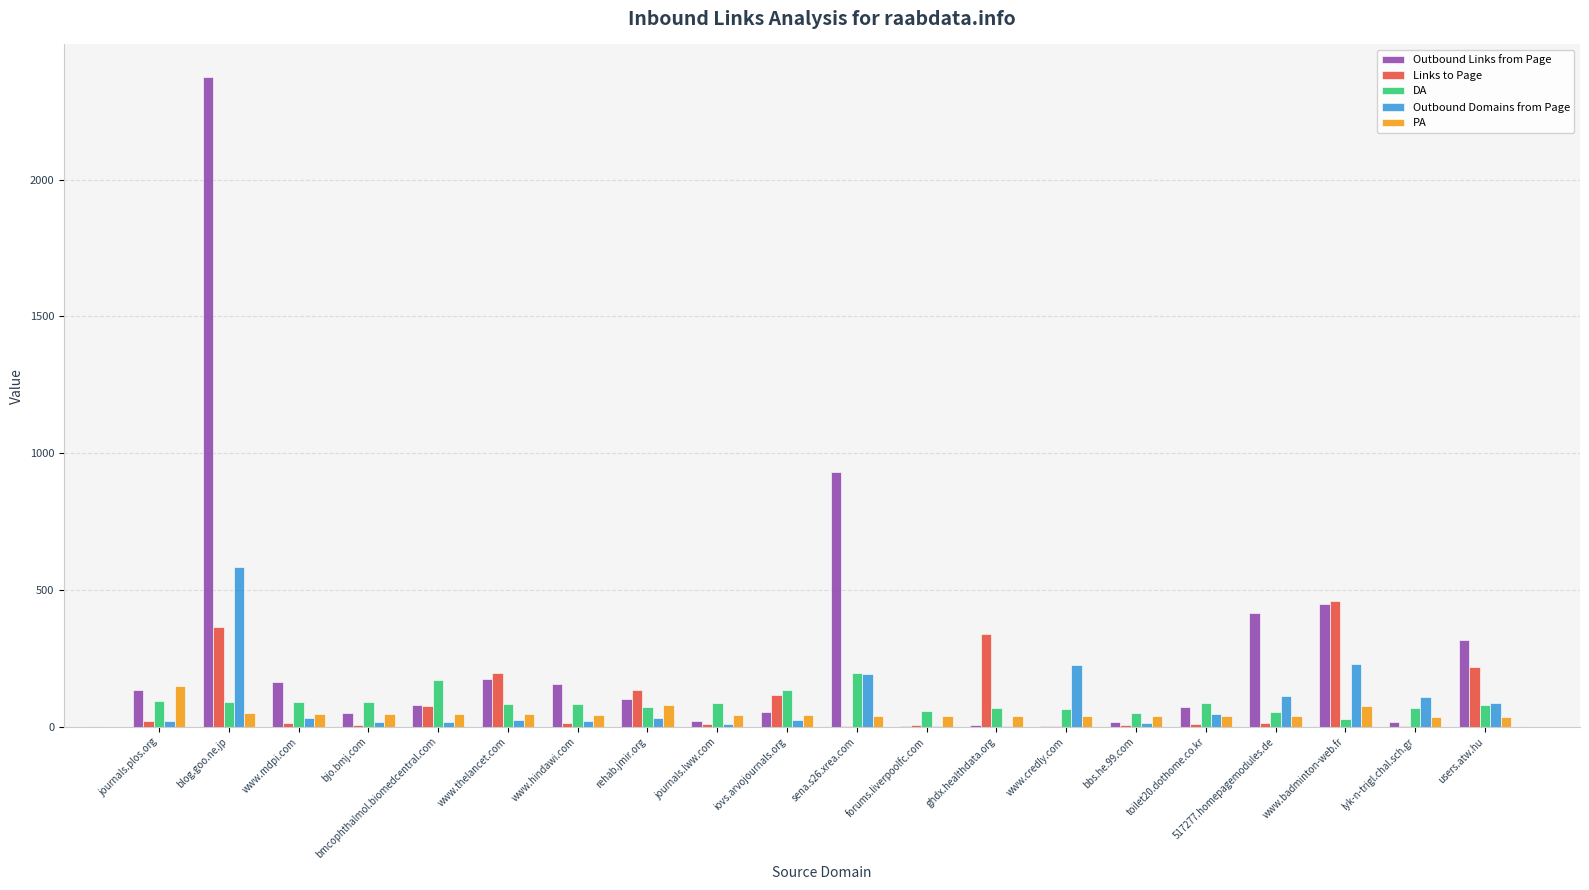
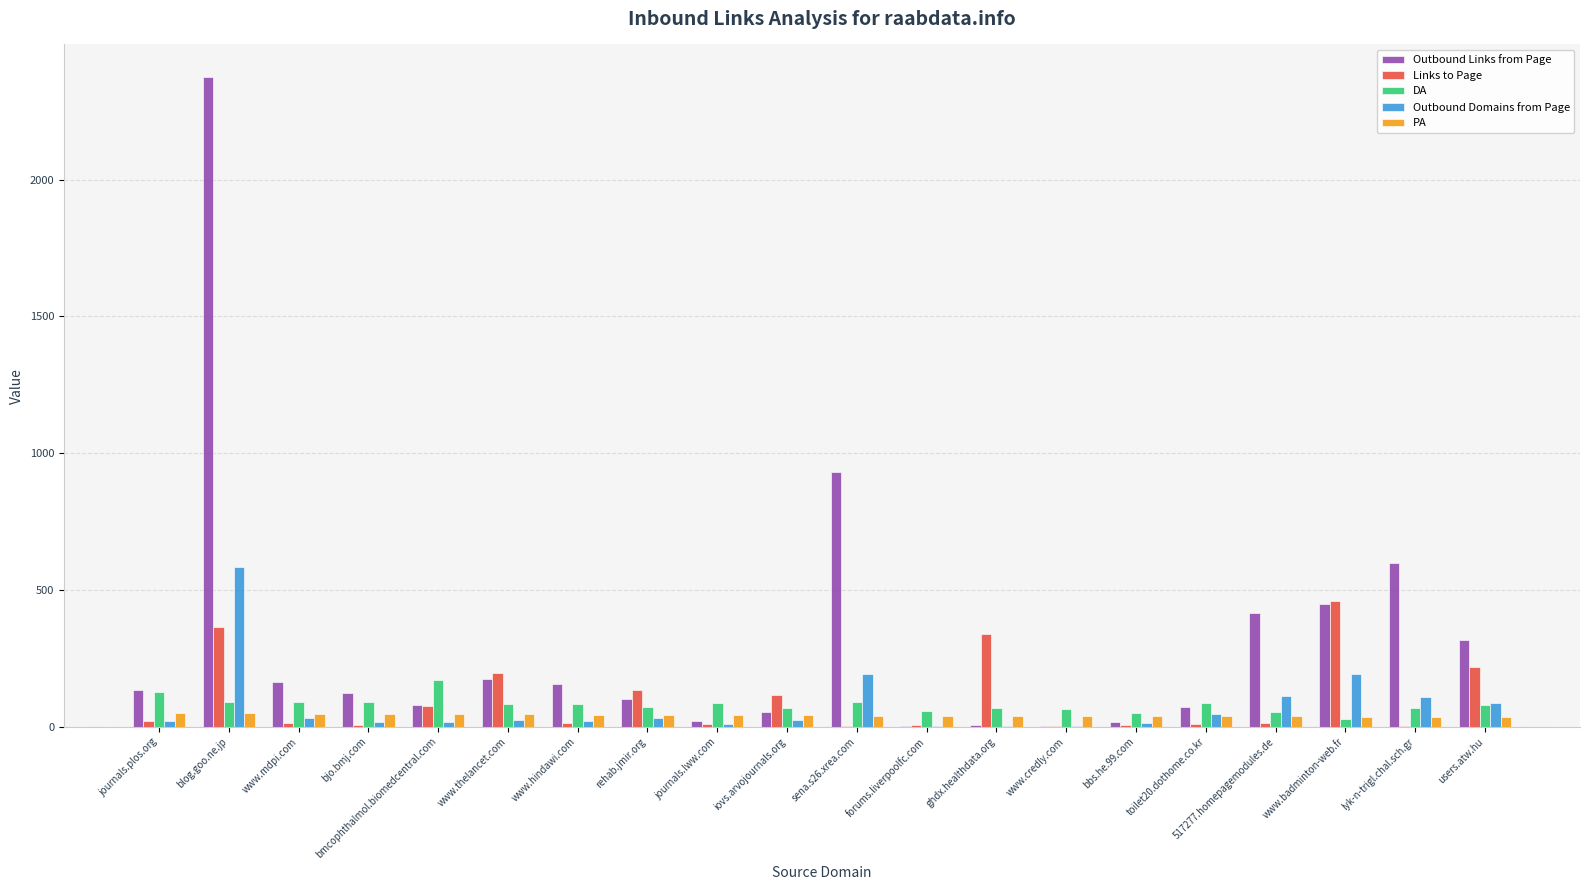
  {
    "Outbound Links from Page": {
      "journals.plos.org": 140,
      "blog.goo.ne.jp": 2380,
      "www.mdpi.com": 160,
-     "bjo.bmj.com": 50,
+     "bjo.bmj.com": 120,
      "bmcophthalmol.biomedcentral.com": 80,
      "www.thelancet.com": 180,
      "www.hindawi.com": 160,
      "rehab.jmir.org": 100,
      "journals.lww.com": 20,
      "iovs.arvojournals.org": 50,
      "sena.s26.xrea.com": 930,
      "bbs.he.99.com": 20,
      "toilet20.dothome.co.kr": 70,
      "517277.homepagemodules.de": 420,
      "www.badminton-web.fr": 450,
-     "lyk-n-trigl.chal.sch.gr": 20,
+     "lyk-n-trigl.chal.sch.gr": 600,
      "users.atw.hu": 320
    },
    "Links to Page": {
      "journals.plos.org": 20,
      "blog.goo.ne.jp": 370,
      "www.mdpi.com": 10,
      "bmcophthalmol.biomedcentral.com": 80,
      "www.thelancet.com": 200,
      "www.hindawi.com": 10,
      "rehab.jmir.org": 140,
      "iovs.arvojournals.org": 120,
      "ghdx.healthdata.org": 340,
      "toilet20.dothome.co.kr": 10,
      "517277.homepagemodules.de": 10,
      "www.badminton-web.fr": 460,
      "users.atw.hu": 220
    },
    "DA": {
-     "journals.plos.org": 90,
+     "journals.plos.org": 130,
      "blog.goo.ne.jp": 90,
      "www.mdpi.com": 90,
      "bjo.bmj.com": 90,
      "bmcophthalmol.biomedcentral.com": 170,
      "www.thelancet.com": 80,
      "www.hindawi.com": 80,
      "rehab.jmir.org": 70,
      "journals.lww.com": 90,
-     "iovs.arvojournals.org": 140,
-     "sena.s26.xrea.com": 200,
+     "iovs.arvojournals.org": 70,
+     "sena.s26.xrea.com": 90,
      "forums.liverpoolfc.com": 60,
      "ghdx.healthdata.org": 70,
      "www.credly.com": 70,
      "bbs.he.99.com": 50,
      "toilet20.dothome.co.kr": 90,
      "517277.homepagemodules.de": 50,
      "www.badminton-web.fr": 30,
      "lyk-n-trigl.chal.sch.gr": 70,
      "users.atw.hu": 80
    },
    "Outbound Domains from Page": {
      "journals.plos.org": 20,
      "blog.goo.ne.jp": 580,
      "www.mdpi.com": 30,
      "bjo.bmj.com": 20,
      "bmcophthalmol.biomedcentral.com": 20,
      "www.thelancet.com": 20,
      "www.hindawi.com": 20,
      "rehab.jmir.org": 30,
      "journals.lww.com": 10,
      "iovs.arvojournals.org": 20,
      "sena.s26.xrea.com": 190,
-     "www.credly.com": 230,
+     "www.credly.com": 0,
      "bbs.he.99.com": 10,
      "toilet20.dothome.co.kr": 50,
      "517277.homepagemodules.de": 110,
-     "www.badminton-web.fr": 230,
+     "www.badminton-web.fr": 190,
      "lyk-n-trigl.chal.sch.gr": 110,
      "users.atw.hu": 90
    },
    "PA": {
-     "journals.plos.org": 150,
+     "journals.plos.org": 50,
      "blog.goo.ne.jp": 50,
      "www.mdpi.com": 50,
      "bjo.bmj.com": 50,
      "bmcophthalmol.biomedcentral.com": 50,
      "www.thelancet.com": 50,
      "www.hindawi.com": 40,
-     "rehab.jmir.org": 80,
+     "rehab.jmir.org": 40,
      "journals.lww.com": 40,
      "iovs.arvojournals.org": 40,
      "sena.s26.xrea.com": 40,
      "forums.liverpoolfc.com": 40,
      "ghdx.healthdata.org": 40,
      "www.credly.com": 40,
      "bbs.he.99.com": 40,
      "toilet20.dothome.co.kr": 40,
      "517277.homepagemodules.de": 40,
-     "www.badminton-web.fr": 80,
+     "www.badminton-web.fr": 40,
      "lyk-n-trigl.chal.sch.gr": 40,
      "users.atw.hu": 40
    }
  }
